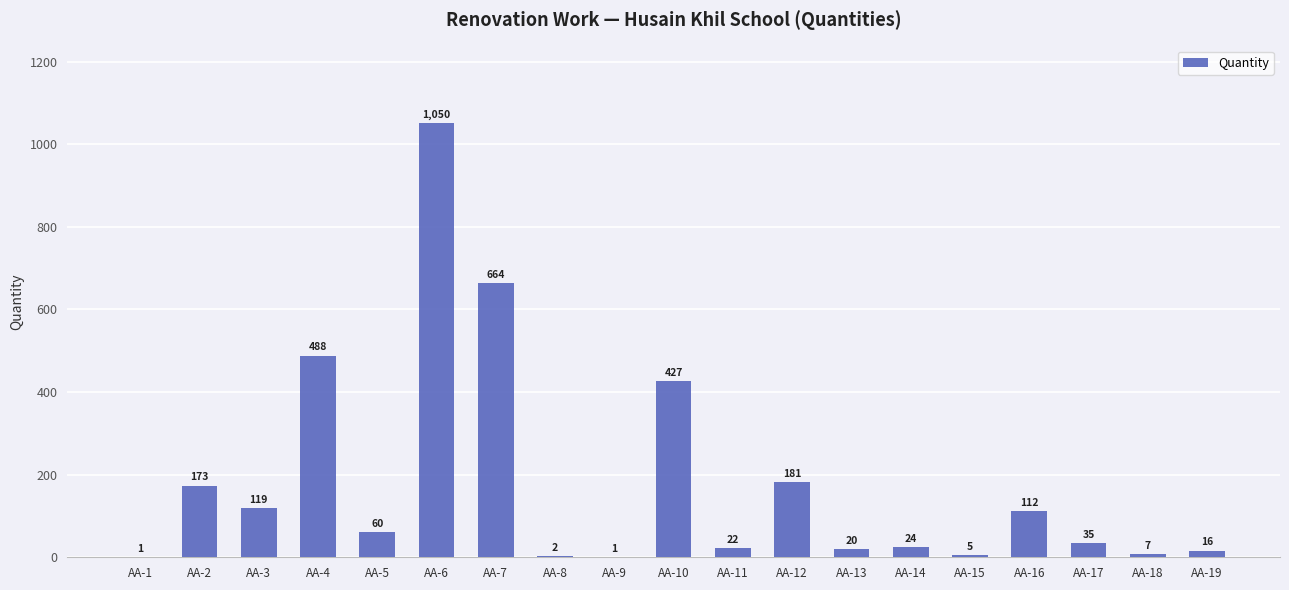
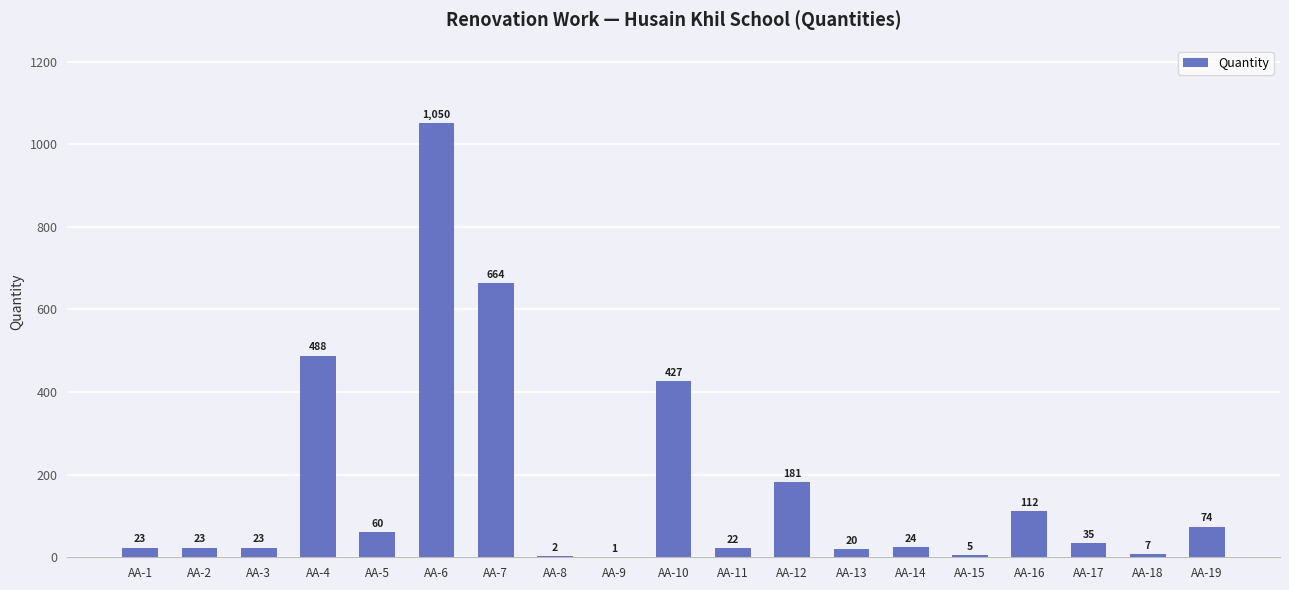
  {
-   "AA-1": "1",
-   "AA-2": "173",
-   "AA-3": "119",
+   "AA-1": "23",
+   "AA-2": "23",
+   "AA-3": "23",
    "AA-4": "488",
    "AA-5": "60",
    "AA-6": "1,050",
    "AA-7": "664",
    "AA-8": "2",
    "AA-9": "1",
    "AA-10": "427",
    "AA-11": "22",
    "AA-12": "181",
    "AA-13": "20",
    "AA-14": "24",
    "AA-15": "5",
    "AA-16": "112",
    "AA-17": "35",
    "AA-18": "7",
-   "AA-19": "16"
+   "AA-19": "74"
  }
